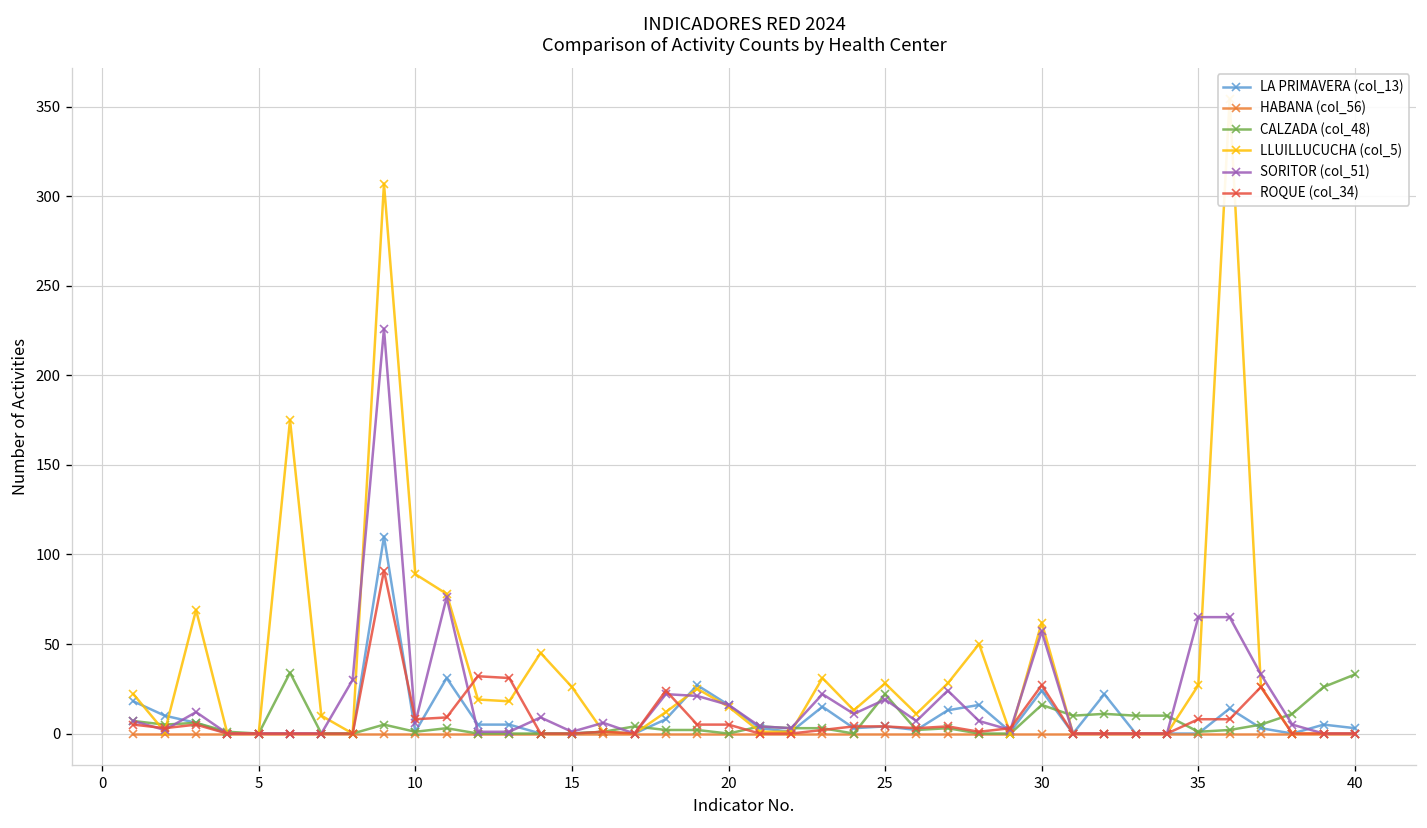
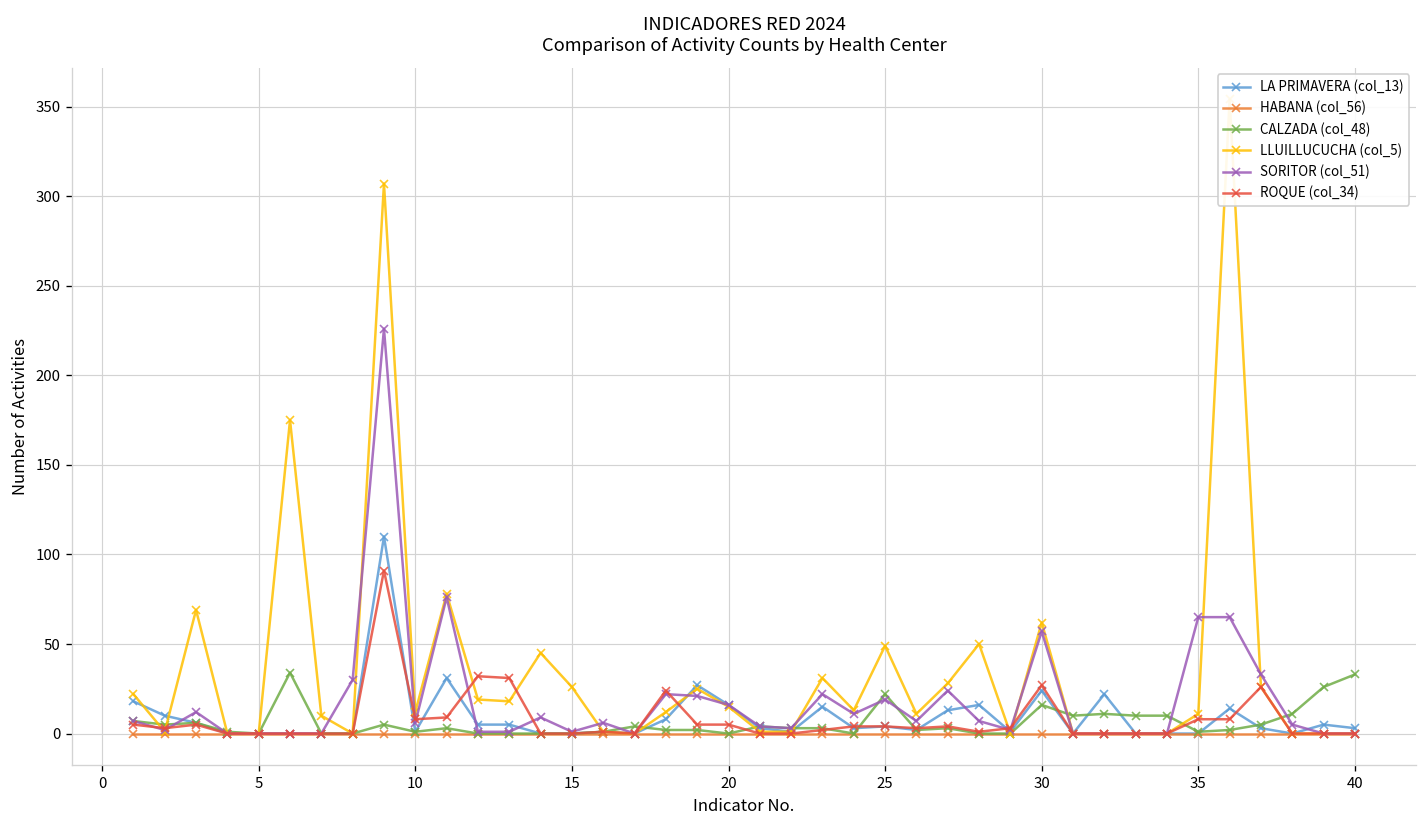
  {
    "LA PRIMAVERA (col_13)": {
      "30": 24,
      "40": 3
    },
    "CALZADA (col_48)": {
      "25": 22,
      "30": 16,
      "40": 33
    },
    "LLUILLUCUCHA (col_5)": {
-     "10": 89,
+     "10": 12,
      "15": 26,
-     "25": 28,
+     "25": 49,
      "30": 62,
-     "35": 27
+     "35": 11
    },
    "SORITOR (col_51)": {
      "10": 6,
      "25": 19,
      "30": 57,
      "35": 65
    }
  }
